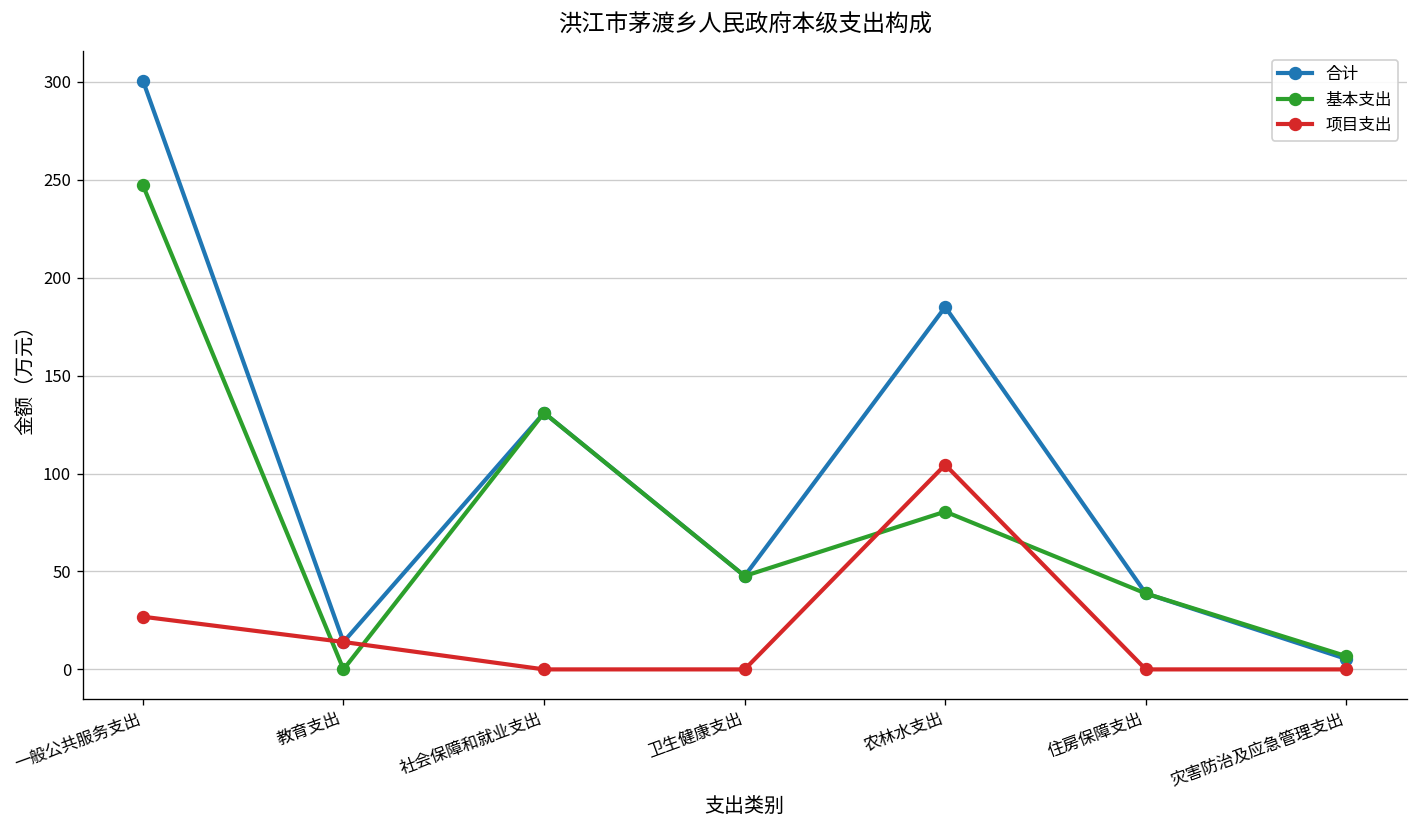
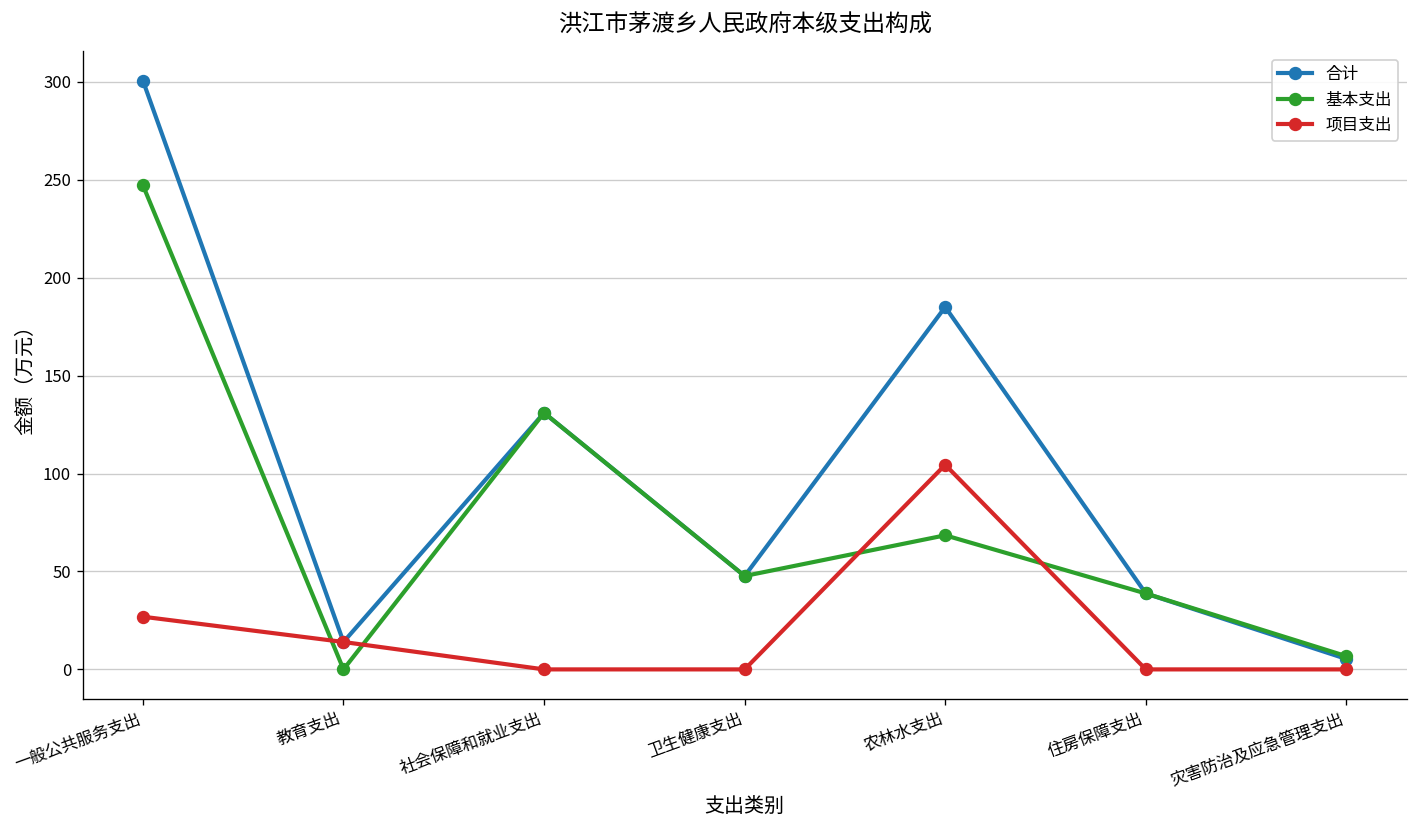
  {
    "合计": {
      "一般公共服务支出": 301,
      "农林水支出": 185
    },
    "基本支出": {
      "一般公共服务支出": 247,
      "教育支出": 0,
-     "农林水支出": 81
+     "农林水支出": 68
    },
    "项目支出": {
      "一般公共服务支出": 27,
      "社会保障和就业支出": 0,
      "卫生健康支出": 0,
      "农林水支出": 104,
      "住房保障支出": 0,
      "灾害防治及应急管理支出": 0
    }
  }
